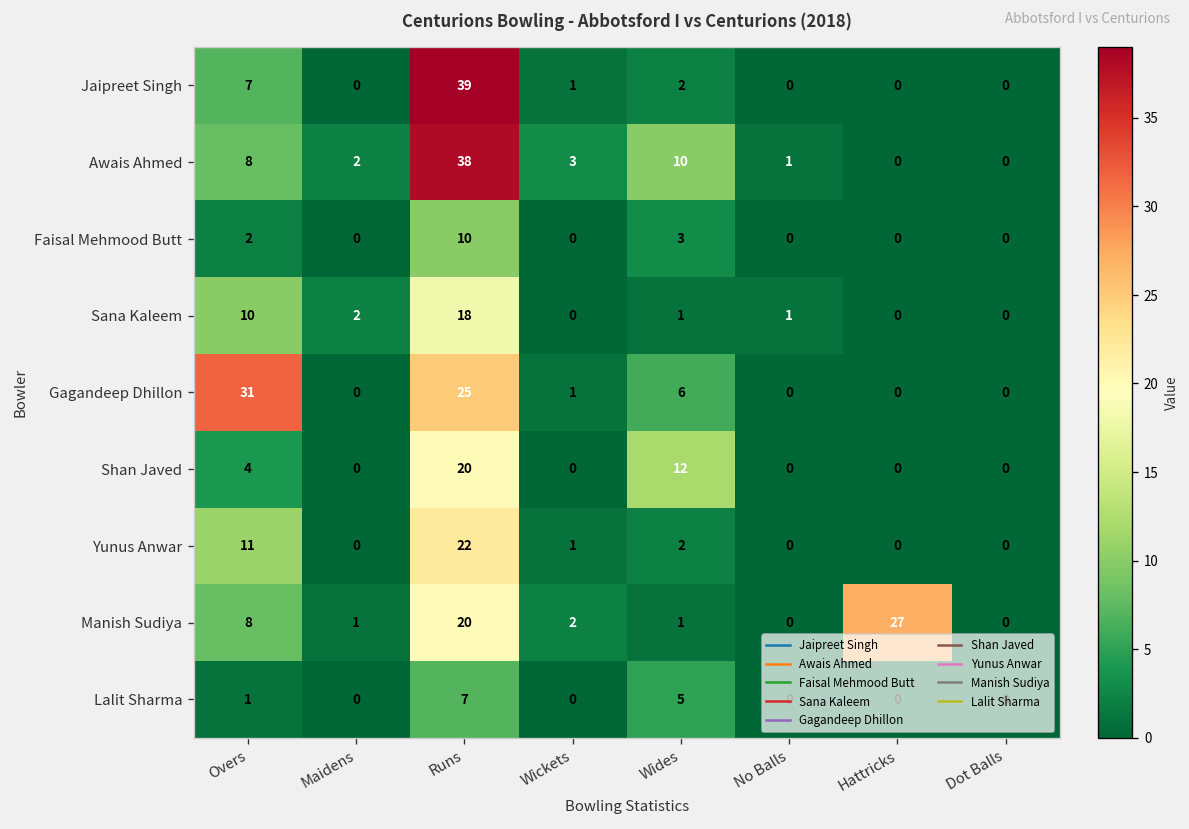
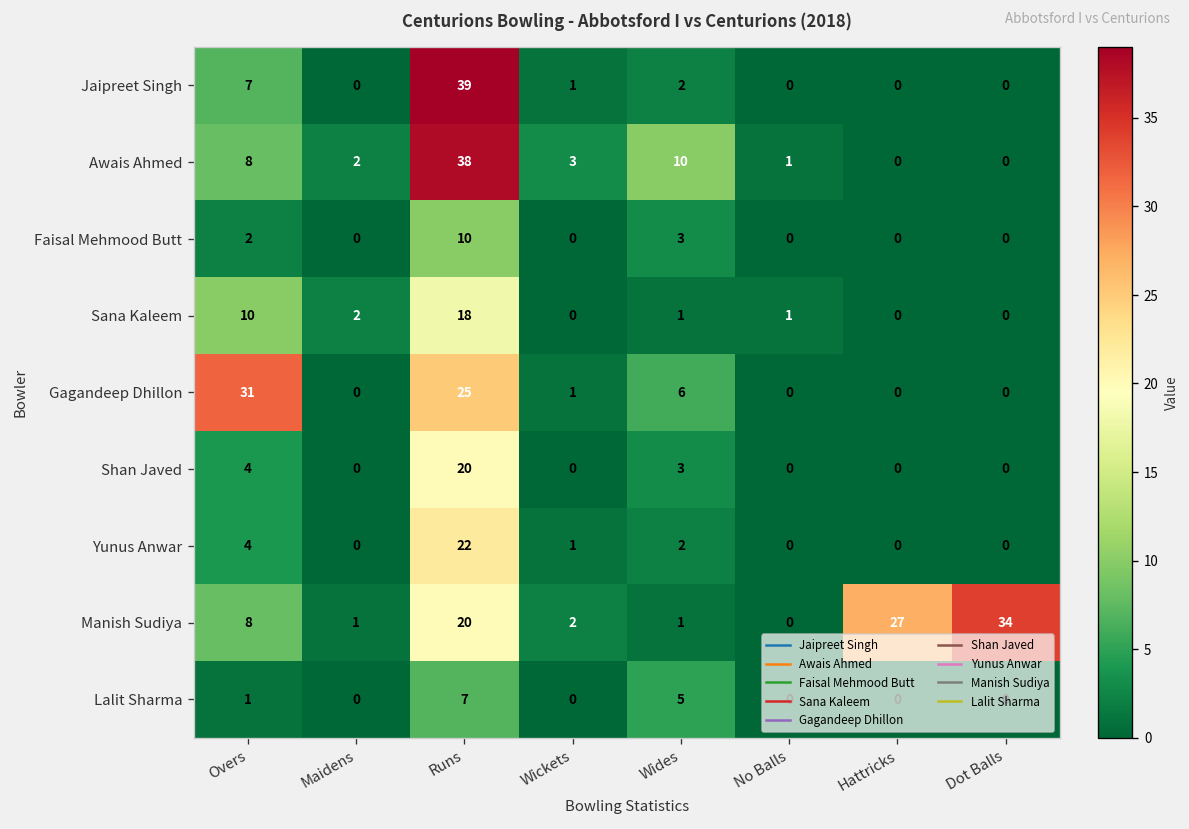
  {
    "Jaipreet Singh": {
      "Overs": 7,
      "Maidens": 0,
      "Runs": 39,
      "Wickets": 1,
      "Wides": 2,
      "No Balls": 0,
      "Hattricks": 0,
      "Dot Balls": 0
    },
    "Awais Ahmed": {
      "Overs": 8,
      "Maidens": 2,
      "Runs": 38,
      "Wickets": 3,
      "Wides": 10,
      "No Balls": 1,
      "Hattricks": 0,
      "Dot Balls": 0
    },
    "Faisal Mehmood Butt": {
      "Overs": 2,
      "Maidens": 0,
      "Runs": 10,
      "Wickets": 0,
      "Wides": 3,
      "No Balls": 0,
      "Hattricks": 0,
      "Dot Balls": 0
    },
    "Sana Kaleem": {
      "Overs": 10,
      "Maidens": 2,
      "Runs": 18,
      "Wickets": 0,
      "Wides": 1,
      "No Balls": 1,
      "Hattricks": 0,
      "Dot Balls": 0
    },
    "Gagandeep Dhillon": {
      "Overs": 31,
      "Maidens": 0,
      "Runs": 25,
      "Wickets": 1,
      "Wides": 6,
      "No Balls": 0,
      "Hattricks": 0,
      "Dot Balls": 0
    },
    "Shan Javed": {
      "Overs": 4,
      "Maidens": 0,
      "Runs": 20,
      "Wickets": 0,
-     "Wides": 12,
+     "Wides": 3,
      "No Balls": 0,
      "Hattricks": 0,
      "Dot Balls": 0
    },
    "Yunus Anwar": {
-     "Overs": 11,
+     "Overs": 4,
      "Maidens": 0,
      "Runs": 22,
      "Wickets": 1,
      "Wides": 2,
      "No Balls": 0,
      "Hattricks": 0,
      "Dot Balls": 0
    },
    "Manish Sudiya": {
      "Overs": 8,
      "Maidens": 1,
      "Runs": 20,
      "Wickets": 2,
      "Wides": 1,
      "No Balls": 0,
      "Hattricks": 27,
-     "Dot Balls": 0
+     "Dot Balls": 34
    },
    "Lalit Sharma": {
      "Overs": 1,
      "Maidens": 0,
      "Runs": 7,
      "Wickets": 0,
      "Wides": 5
    }
  }
